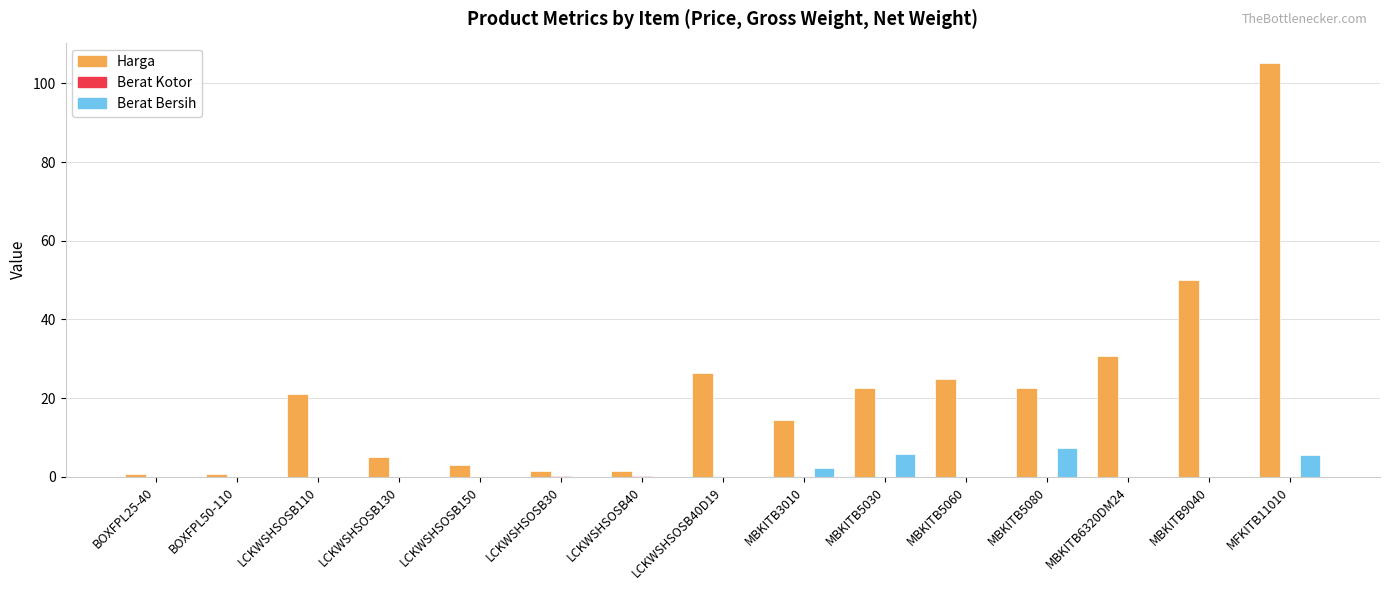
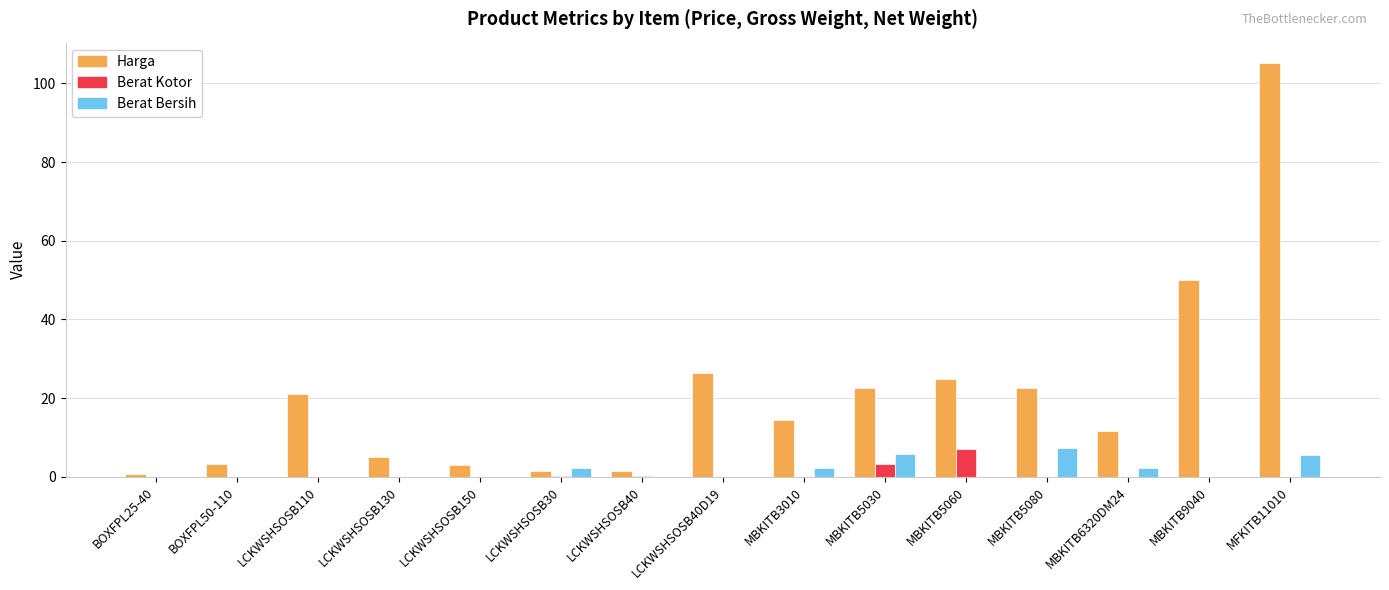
  {
    "Harga": {
      "BOXFPL25-40": 1,
-     "BOXFPL50-110": 1,
+     "BOXFPL50-110": 3,
      "LCKWSHSOSB110": 21,
      "LCKWSHSOSB130": 5,
      "LCKWSHSOSB150": 3,
      "LCKWSHSOSB30": 1,
      "LCKWSHSOSB40": 2,
      "LCKWSHSOSB40D19": 27,
      "MBKITB3010": 15,
      "MBKITB5030": 23,
      "MBKITB5060": 25,
      "MBKITB5080": 23,
-     "MBKITB6320DM24": 31,
+     "MBKITB6320DM24": 12,
      "MBKITB9040": 50,
      "MFKITB11010": 105
    },
    "Berat Kotor": {
      "LCKWSHSOSB110": 0,
      "LCKWSHSOSB130": 0,
      "LCKWSHSOSB150": 0,
      "LCKWSHSOSB40D19": 0,
-     "MBKITB5030": 0,
-     "MBKITB5060": 0
+     "MBKITB5030": 3,
+     "MBKITB5060": 7
    },
    "Berat Bersih": {
      "LCKWSHSOSB110": 0,
      "LCKWSHSOSB130": 0,
      "LCKWSHSOSB150": 0,
-     "LCKWSHSOSB30": 0,
+     "LCKWSHSOSB30": 2,
      "LCKWSHSOSB40D19": 0,
      "MBKITB3010": 2,
      "MBKITB5030": 6,
      "MBKITB5080": 7,
-     "MBKITB6320DM24": 0,
+     "MBKITB6320DM24": 2,
      "MFKITB11010": 6
    }
  }
